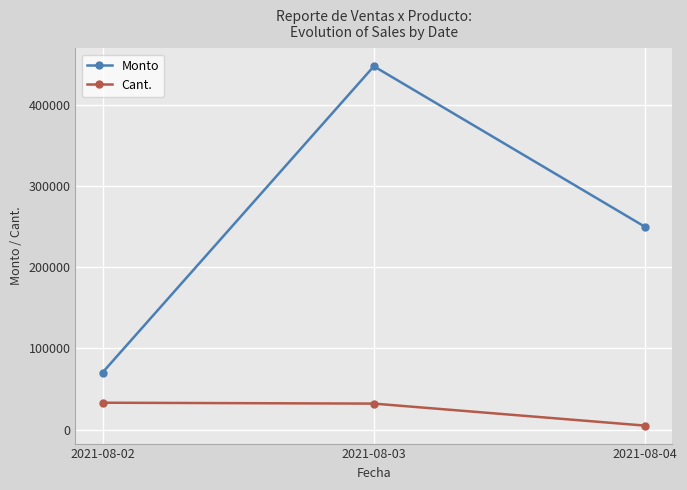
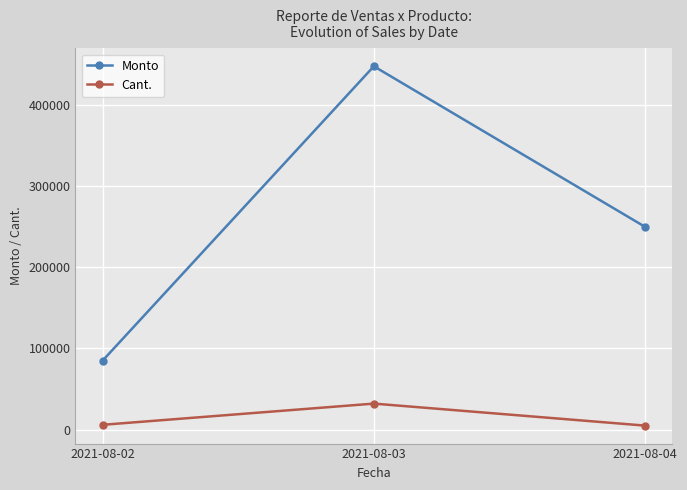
  {
    "Monto": {
-     "2021-08-02": 70000,
+     "2021-08-02": 80000,
      "2021-08-03": 450000,
      "2021-08-04": 250000
    },
    "Cant.": {
-     "2021-08-02": 30000,
+     "2021-08-02": 10000,
      "2021-08-03": 30000,
      "2021-08-04": 0
    }
  }
